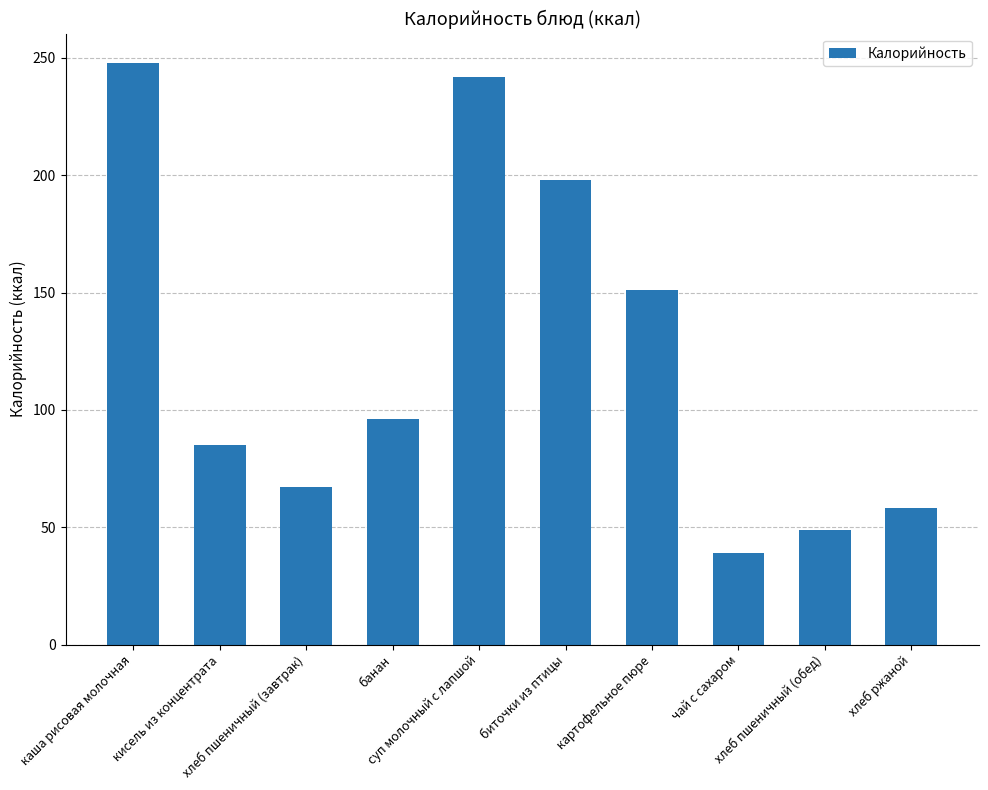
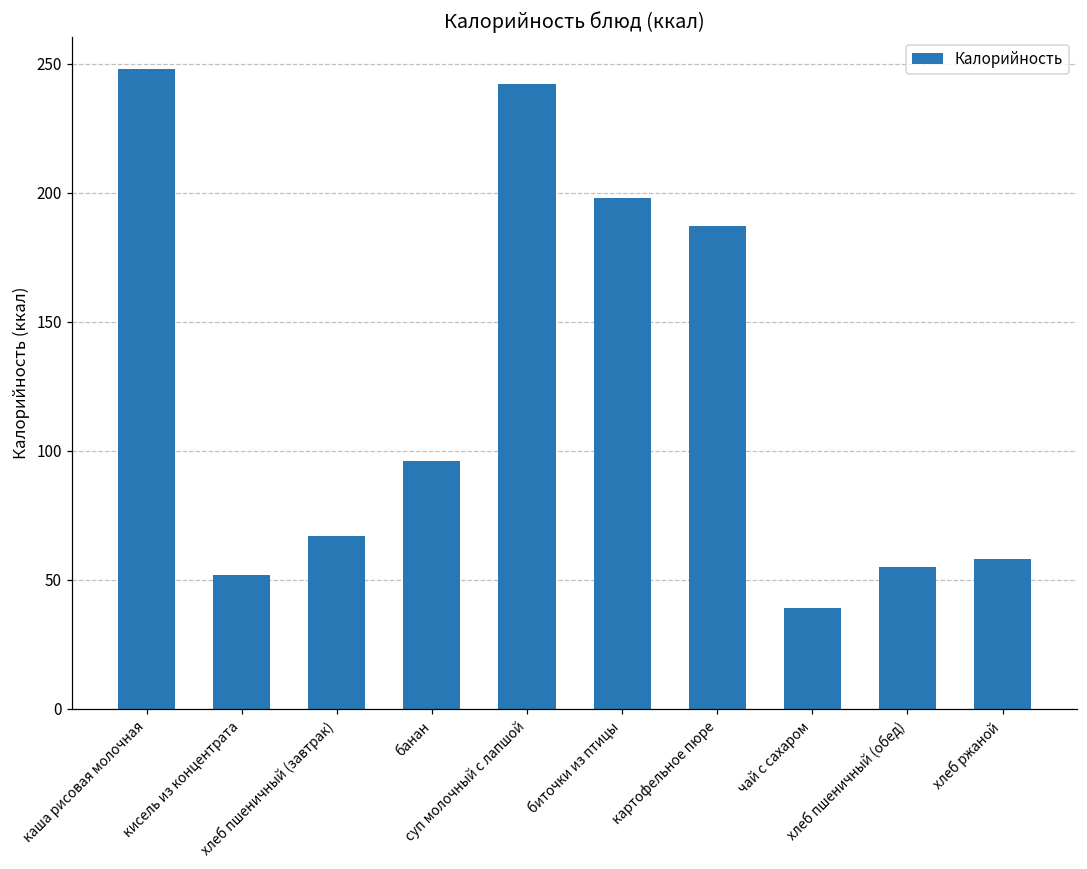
  {
    "каша рисовая молочная": 248,
-   "кисель из концентрата": 85,
+   "кисель из концентрата": 52,
    "хлеб пшеничный (завтрак)": 67,
    "банан": 96,
    "суп молочный с лапшой": 242,
    "биточки из птицы": 198,
-   "картофельное пюре": 151,
+   "картофельное пюре": 187,
    "чай с сахаром": 39,
-   "хлеб пшеничный (обед)": 49,
+   "хлеб пшеничный (обед)": 55,
    "хлеб ржаной": 58
  }
